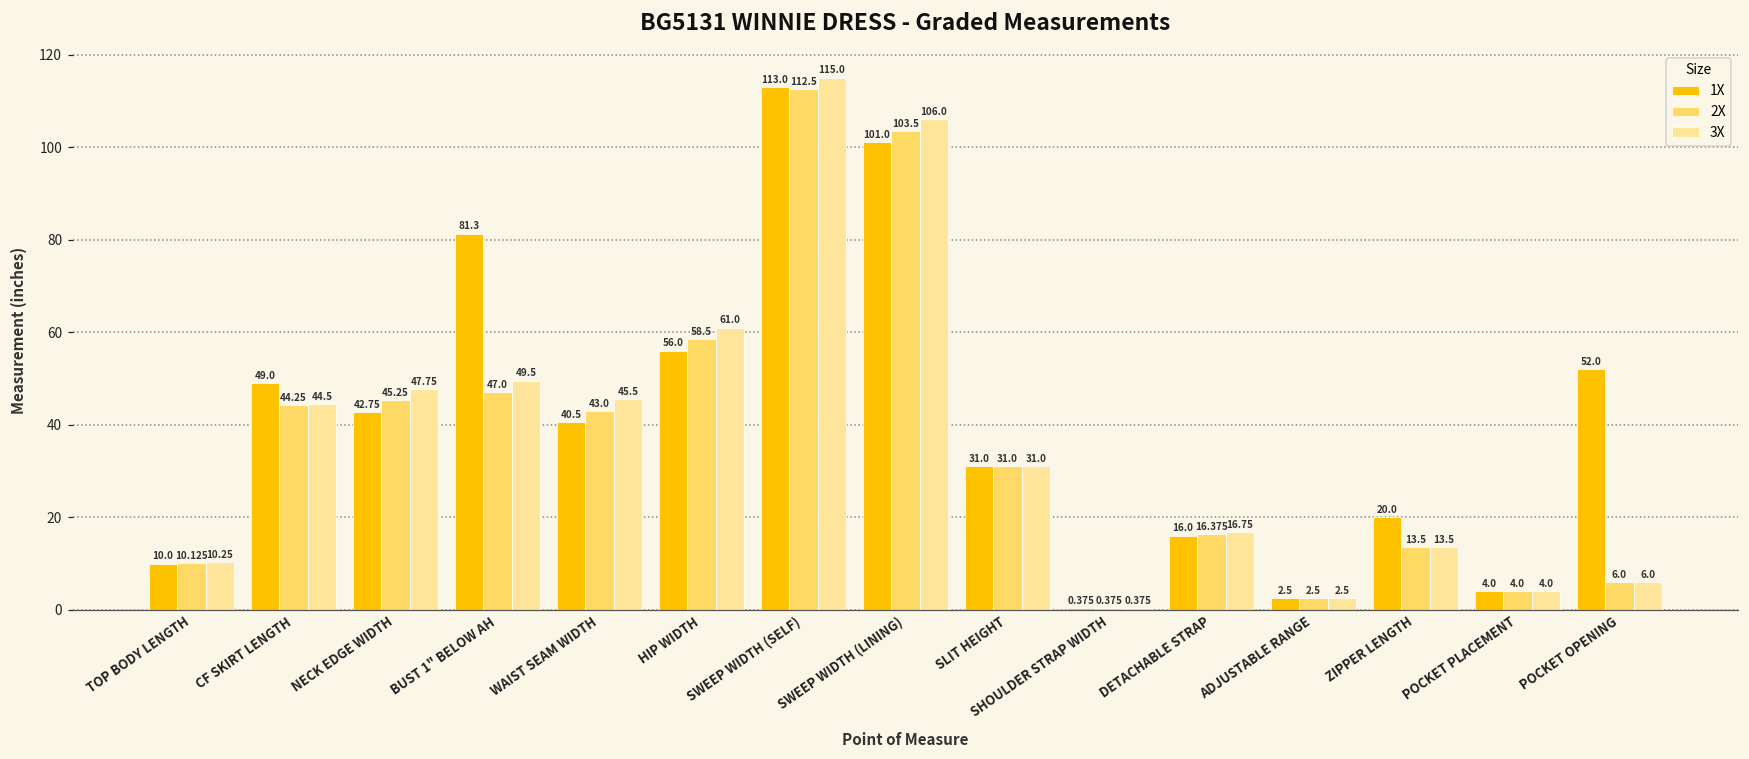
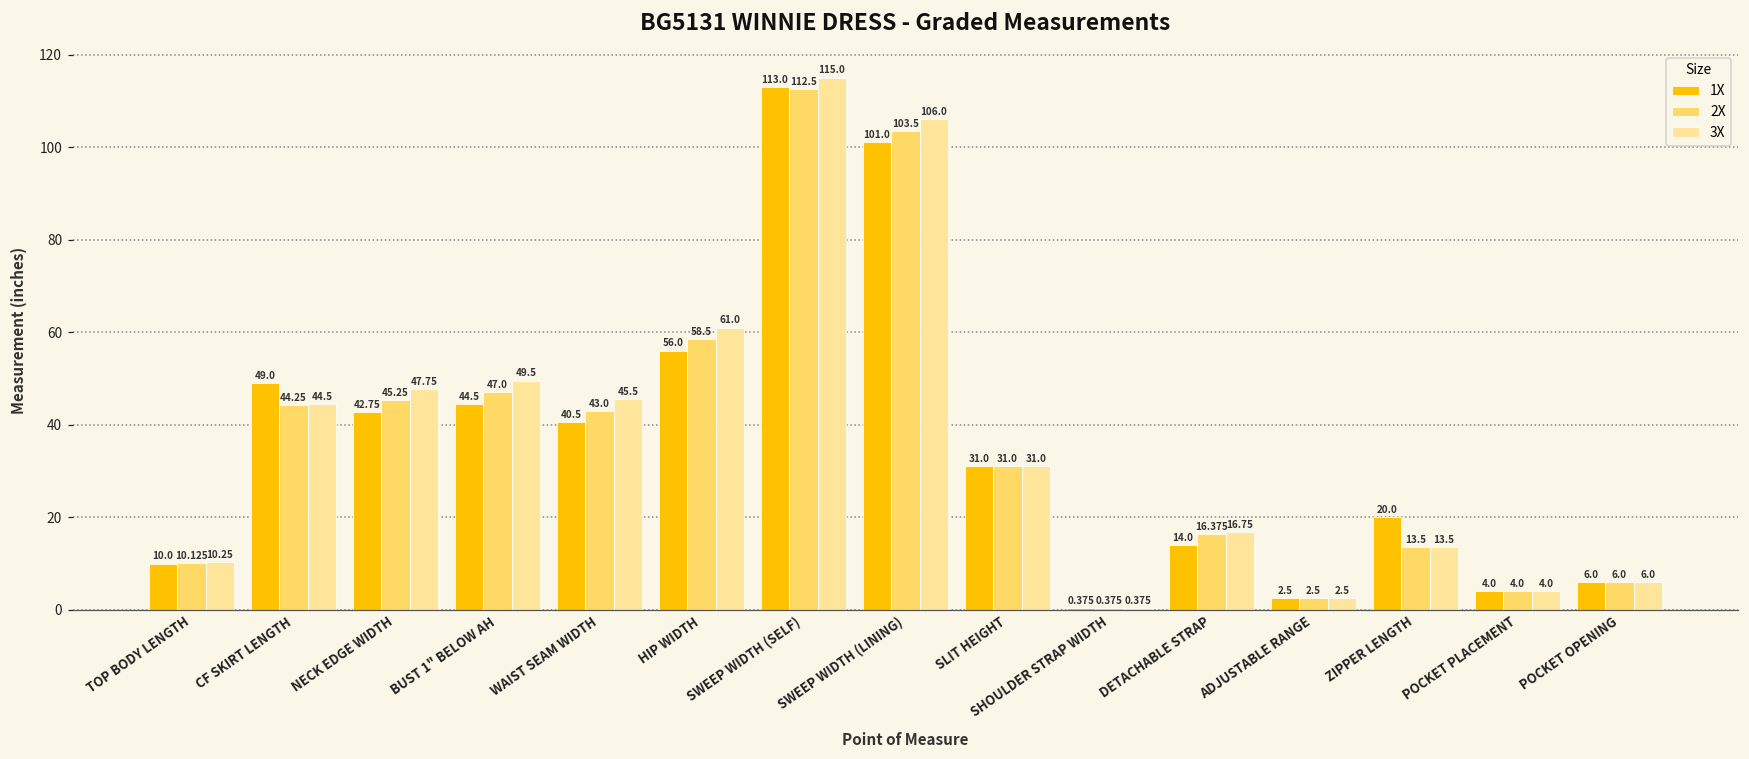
  {
    "1X": {
      "TOP BODY LENGTH": 10.0,
      "CF SKIRT LENGTH": 49.0,
      "NECK EDGE WIDTH": 42.75,
-     "BUST 1\" BELOW AH": 81.3,
+     "BUST 1\" BELOW AH": 44.5,
      "WAIST SEAM WIDTH": 40.5,
      "HIP WIDTH": 56.0,
      "SWEEP WIDTH (SELF)": 113.0,
      "SWEEP WIDTH (LINING)": 101.0,
      "SLIT HEIGHT": 31.0,
      "SHOULDER STRAP WIDTH": 0.375,
-     "DETACHABLE STRAP": 16.0,
+     "DETACHABLE STRAP": 14.0,
      "ADJUSTABLE RANGE": 2.5,
      "ZIPPER LENGTH": 20.0,
      "POCKET PLACEMENT": 4.0,
-     "POCKET OPENING": 52.0
+     "POCKET OPENING": 6.0
    }
  }
